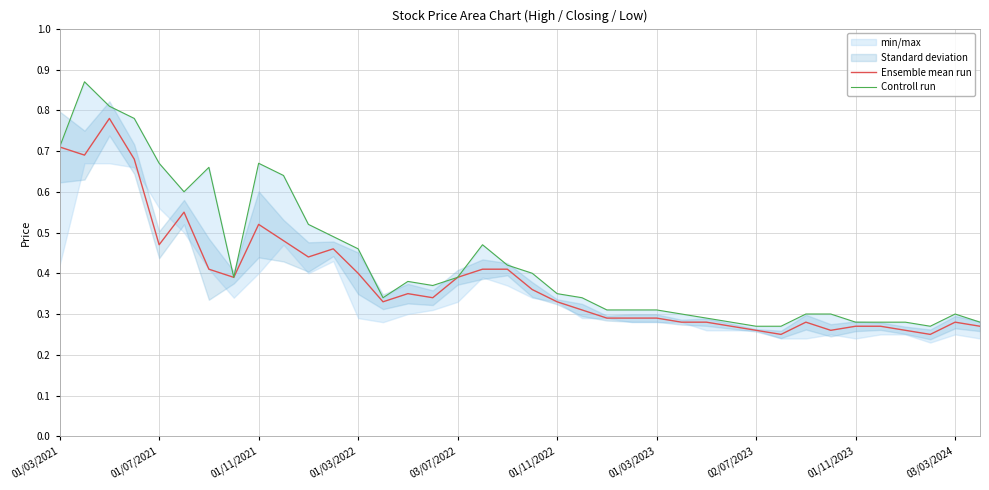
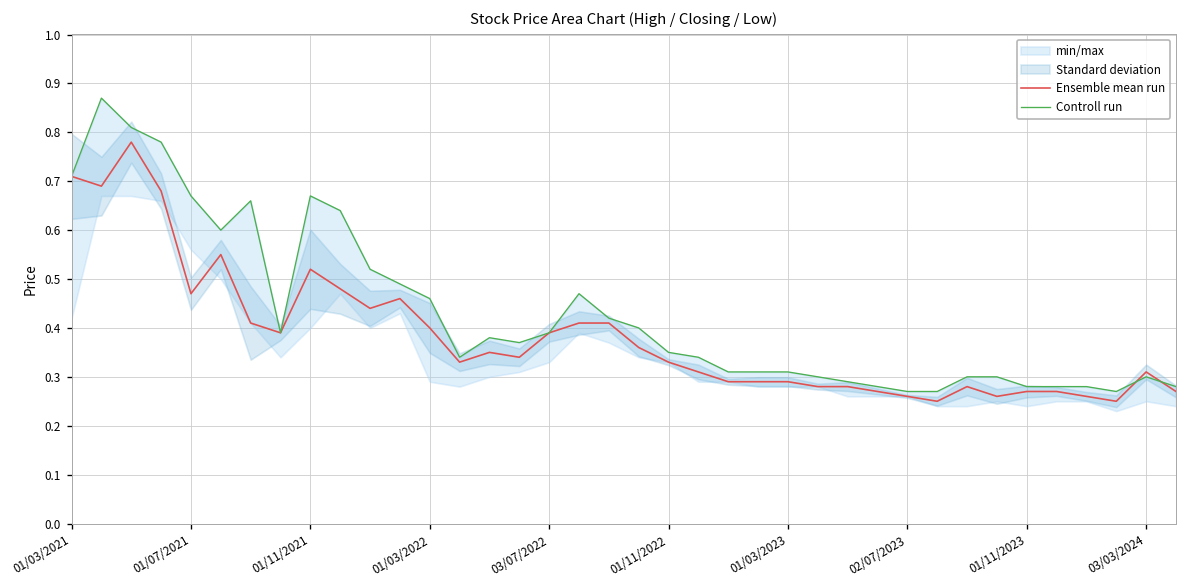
  {
    "Ensemble mean run": {
      "01/07/2021": 0.47,
      "01/11/2021": 0.52,
      "01/03/2022": 0.40,
      "01/03/2023": 0.29,
      "01/11/2023": 0.27,
-     "03/03/2024": 0.28
+     "03/03/2024": 0.31
    }
  }
